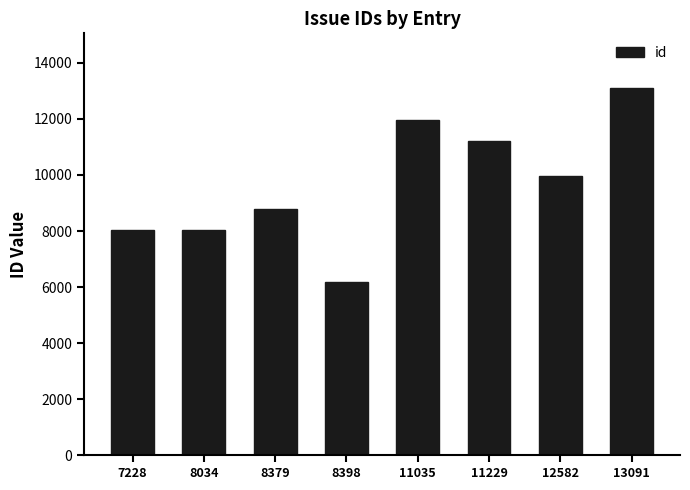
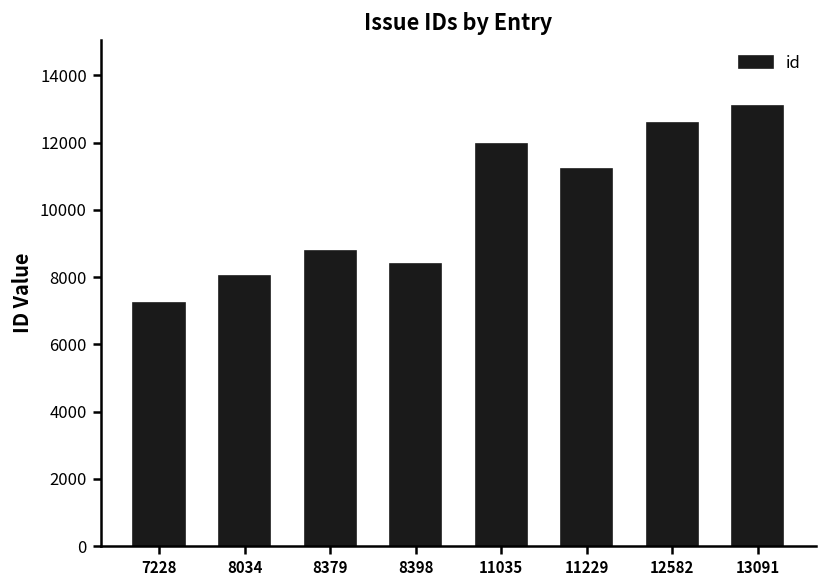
  {
-   "7228": 8000,
+   "7228": 7200,
    "8034": 8000,
    "8379": 8800,
-   "8398": 6200,
+   "8398": 8400,
    "11035": 12000,
    "11229": 11200,
-   "12582": 10000,
+   "12582": 12600,
    "13091": 13100
  }
